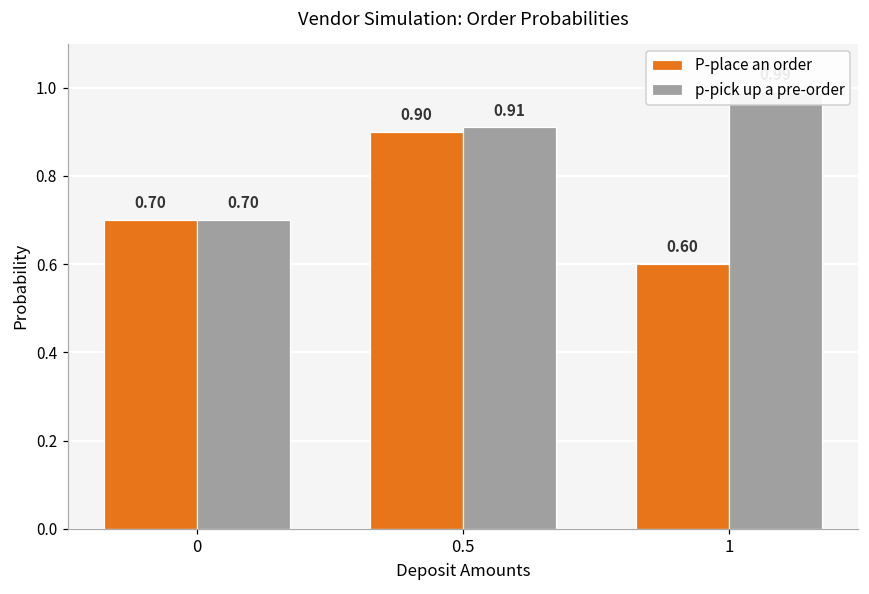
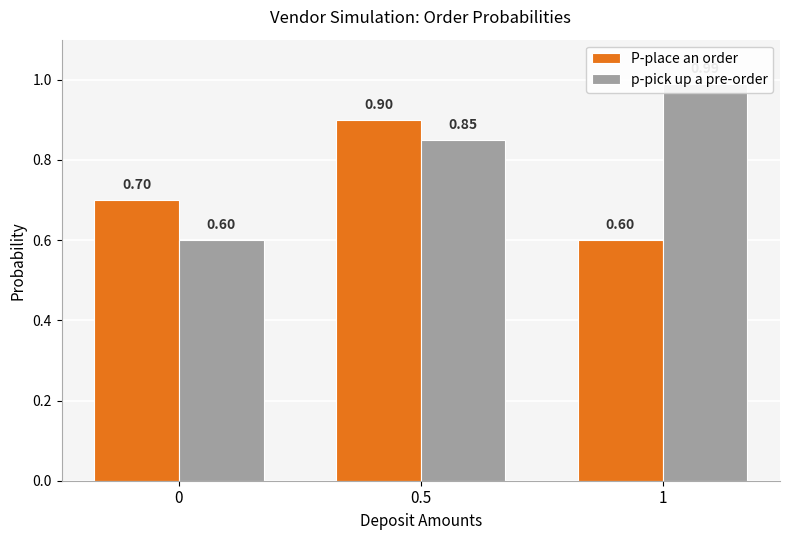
  {
    "P-place an order": {
      "0": 0.70,
      "0.5": 0.90,
      "1": 0.60
    },
    "p-pick up a pre-order": {
-     "0": 0.70,
-     "0.5": 0.91
+     "0": 0.60,
+     "0.5": 0.85
    }
  }
